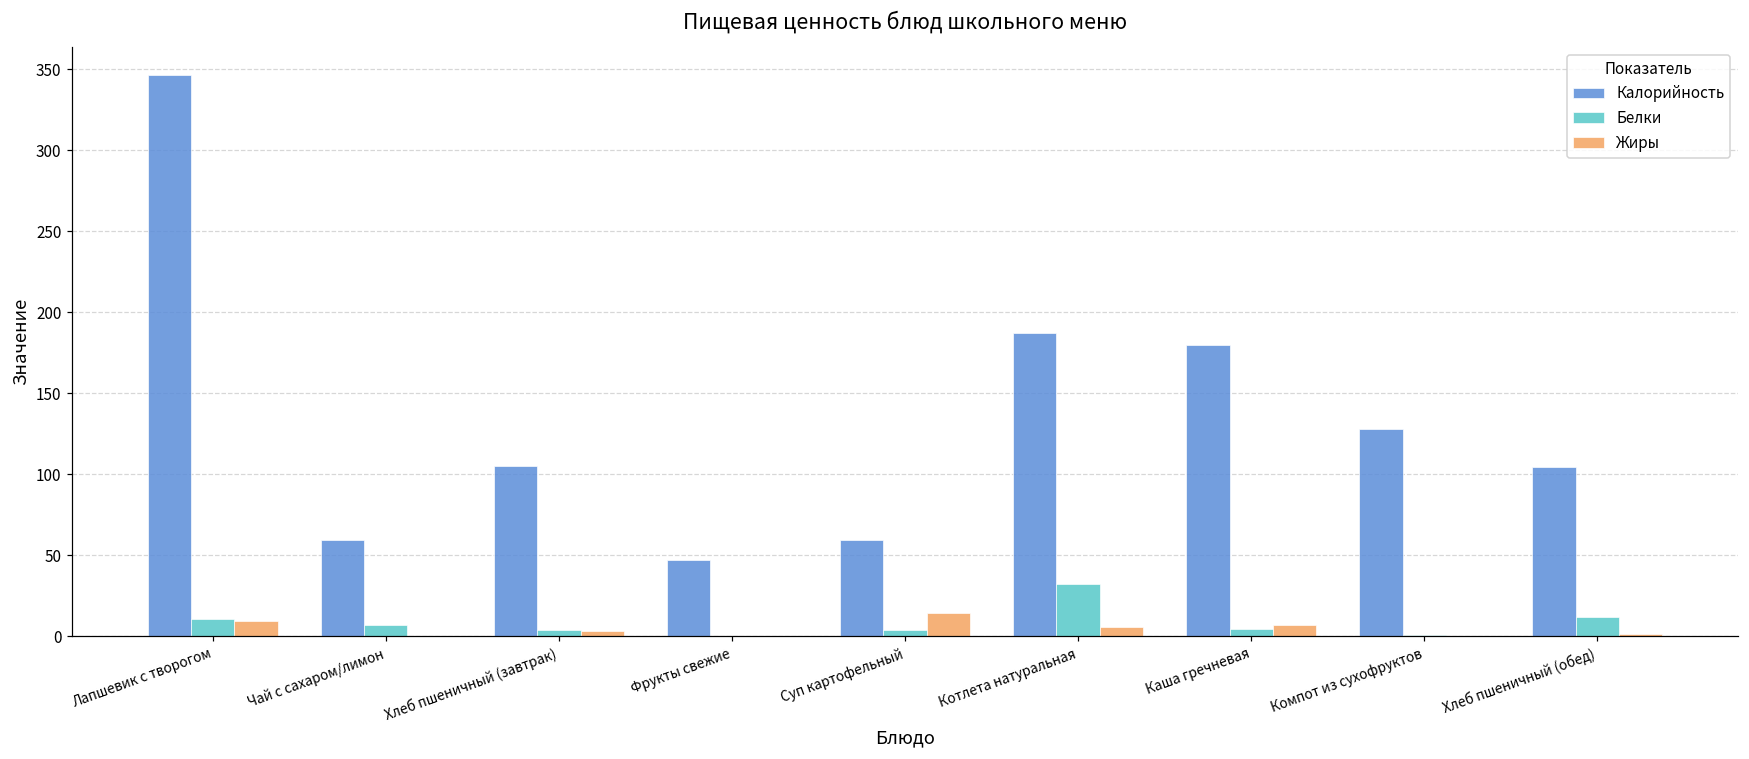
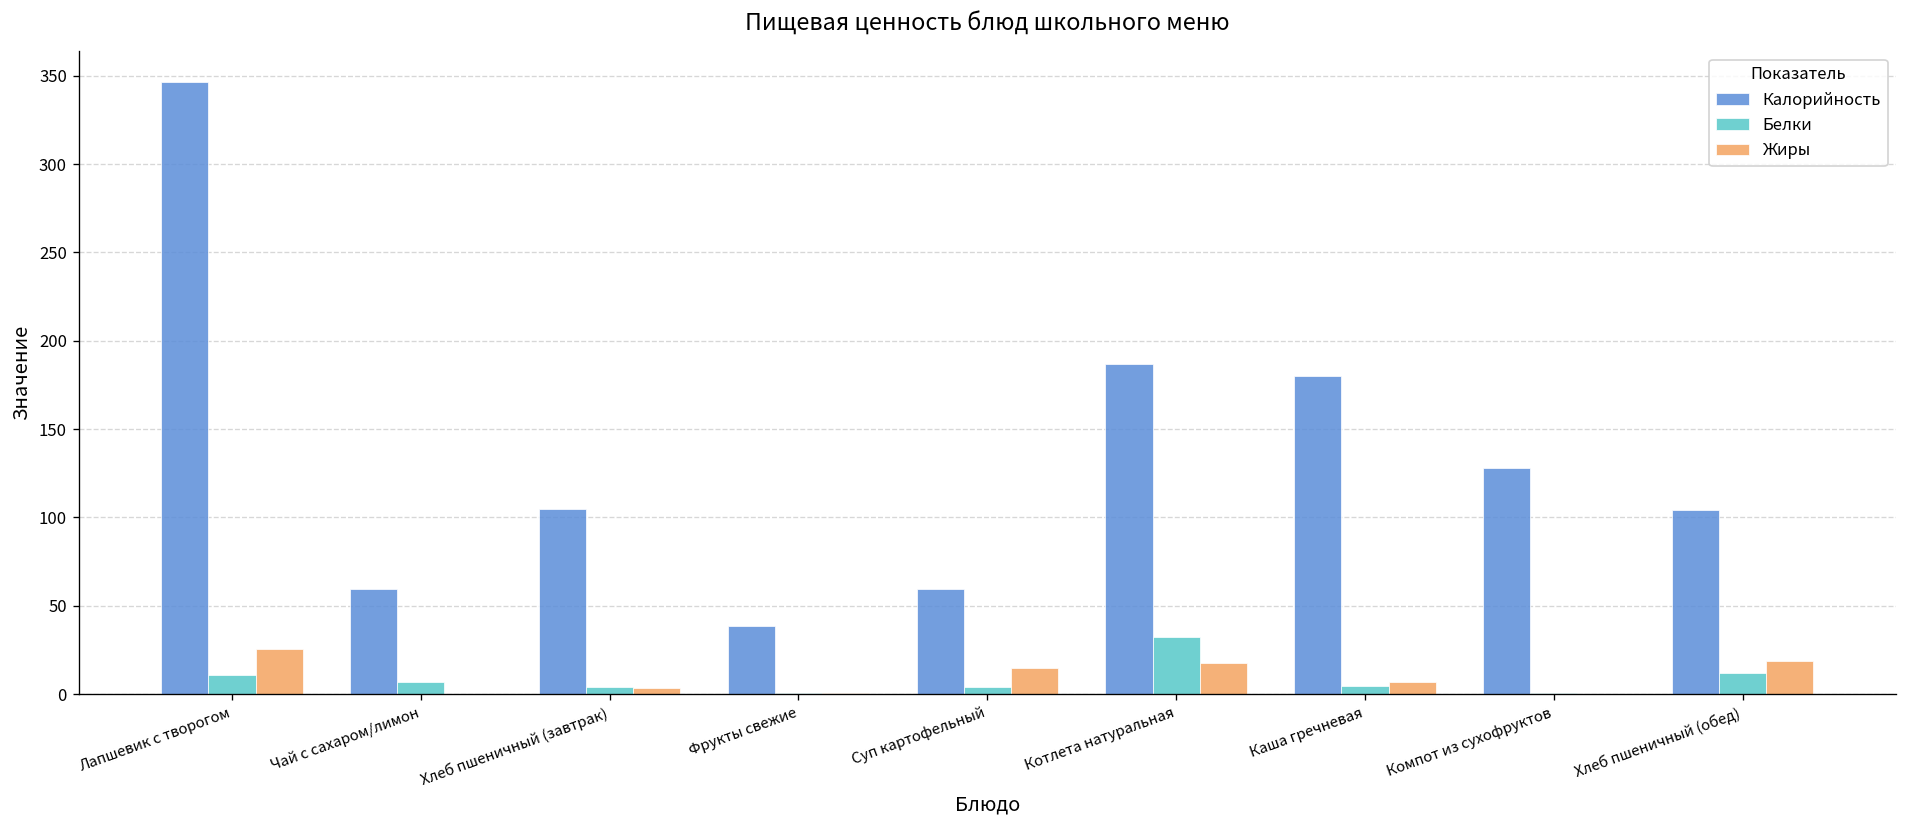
  {
    "Калорийность": {
      "Лапшевик с творогом": 347,
      "Чай с сахаром/лимон": 59,
      "Хлеб пшеничный (завтрак)": 105,
-     "Фрукты свежие": 47,
+     "Фрукты свежие": 39,
      "Суп картофельный": 60,
      "Котлета натуральная": 187,
      "Каша гречневая": 180,
      "Компот из сухофруктов": 128,
      "Хлеб пшеничный (обед)": 105
    },
    "Белки": {
      "Лапшевик с творогом": 11,
      "Чай с сахаром/лимон": 7,
      "Хлеб пшеничный (завтрак)": 4,
      "Суп картофельный": 4,
      "Котлета натуральная": 32,
      "Каша гречневая": 5,
      "Хлеб пшеничный (обед)": 12
    },
    "Жиры": {
-     "Лапшевик с творогом": 9,
+     "Лапшевик с творогом": 26,
      "Чай с сахаром/лимон": 0,
      "Хлеб пшеничный (завтрак)": 3,
      "Суп картофельный": 15,
-     "Котлета натуральная": 6,
+     "Котлета натуральная": 18,
      "Каша гречневая": 7,
      "Компот из сухофруктов": 0,
-     "Хлеб пшеничный (обед)": 1
+     "Хлеб пшеничный (обед)": 19
    }
  }
